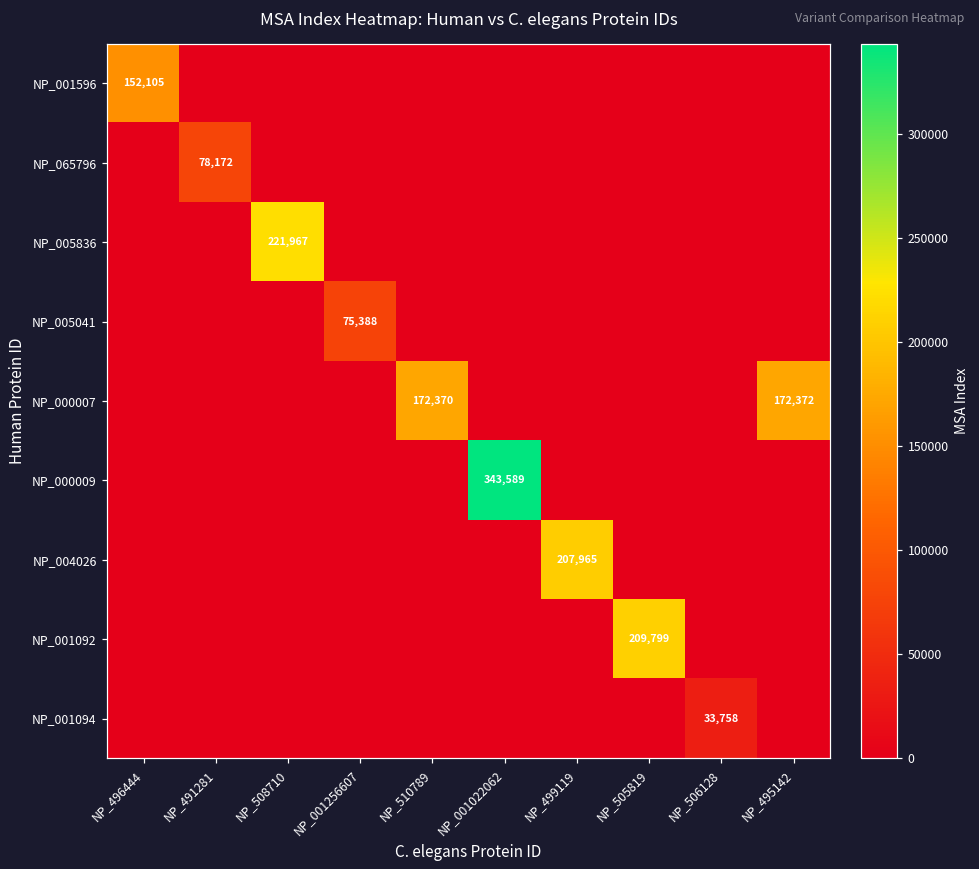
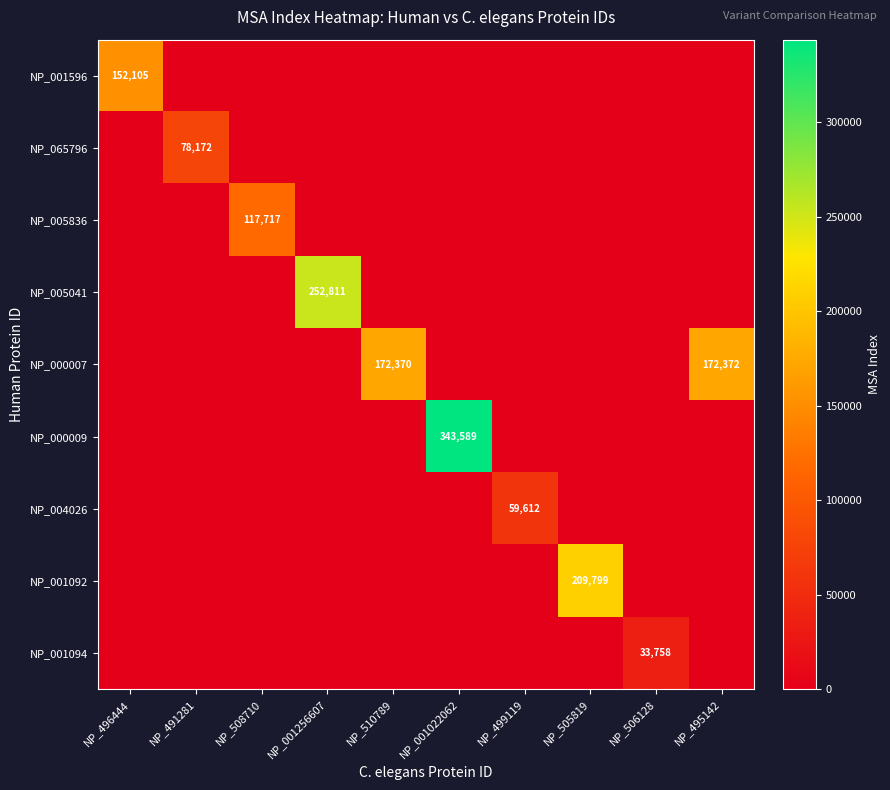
  {
    "NP_001596": {
      "NP_496444": "152,105"
    },
    "NP_065796": {
      "NP_491281": "78,172"
    },
    "NP_005836": {
-     "NP_508710": "221,967"
+     "NP_508710": "117,717"
    },
    "NP_005041": {
-     "NP_001256607": "75,388"
+     "NP_001256607": "252,811"
    },
    "NP_000007": {
      "NP_510789": "172,370",
      "NP_495142": "172,372"
    },
    "NP_000009": {
      "NP_001022062": "343,589"
    },
    "NP_004026": {
-     "NP_499119": "207,965"
+     "NP_499119": "59,612"
    },
    "NP_001092": {
      "NP_505819": "209,799"
    },
    "NP_001094": {
      "NP_506128": "33,758"
    }
  }
